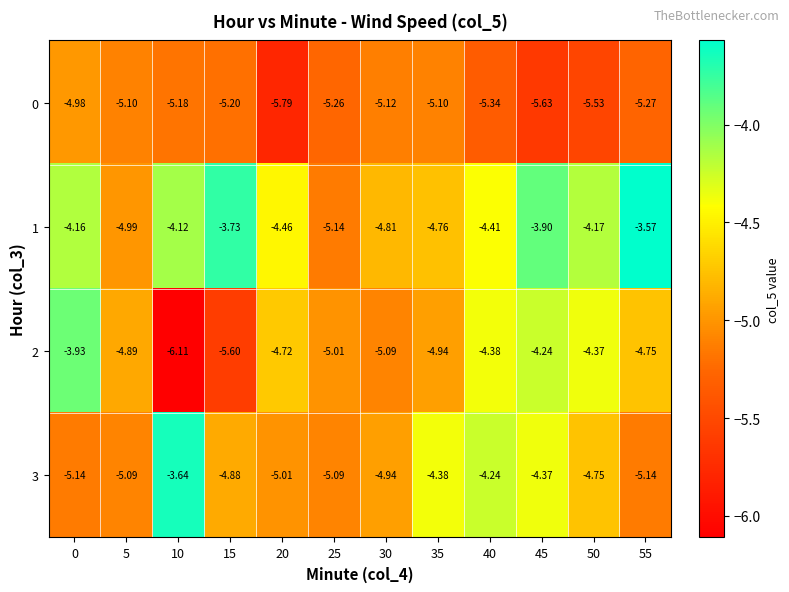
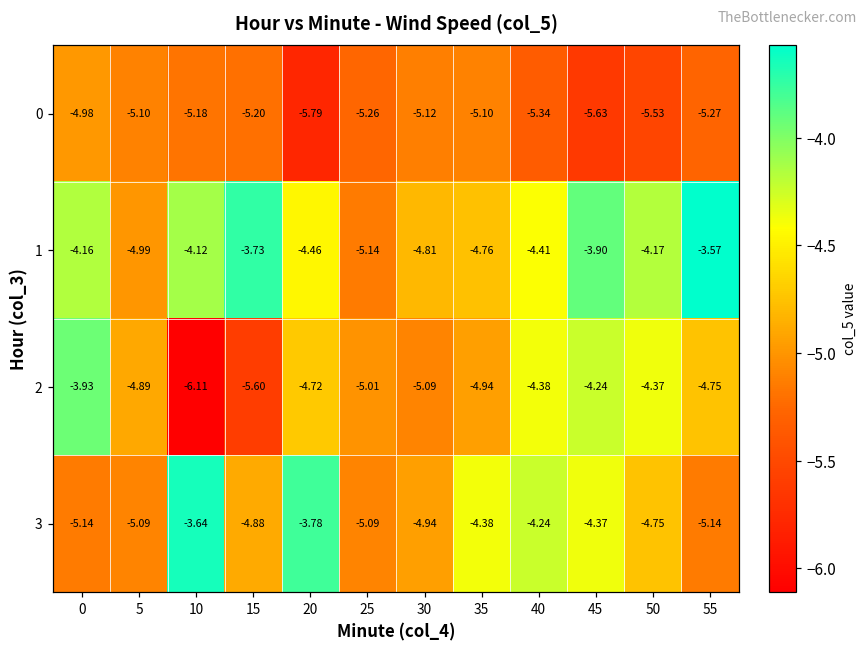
  {
    "0": {
      "0": -4.98,
      "5": -5.10,
      "10": -5.18,
      "15": -5.20,
      "20": -5.79,
      "25": -5.26,
      "30": -5.12,
      "35": -5.10,
      "40": -5.34,
      "45": -5.63,
      "50": -5.53,
      "55": -5.27
    },
    "1": {
      "0": -4.16,
      "5": -4.99,
      "10": -4.12,
      "15": -3.73,
      "20": -4.46,
      "25": -5.14,
      "30": -4.81,
      "35": -4.76,
      "40": -4.41,
      "45": -3.90,
      "50": -4.17,
      "55": -3.57
    },
    "2": {
      "0": -3.93,
      "5": -4.89,
      "10": -6.11,
      "15": -5.60,
      "20": -4.72,
      "25": -5.01,
      "30": -5.09,
      "35": -4.94,
      "40": -4.38,
      "45": -4.24,
      "50": -4.37,
      "55": -4.75
    },
    "3": {
      "0": -5.14,
      "5": -5.09,
      "10": -3.64,
      "15": -4.88,
-     "20": -5.01,
+     "20": -3.78,
      "25": -5.09,
      "30": -4.94,
      "35": -4.38,
      "40": -4.24,
      "45": -4.37,
      "50": -4.75,
      "55": -5.14
    }
  }
